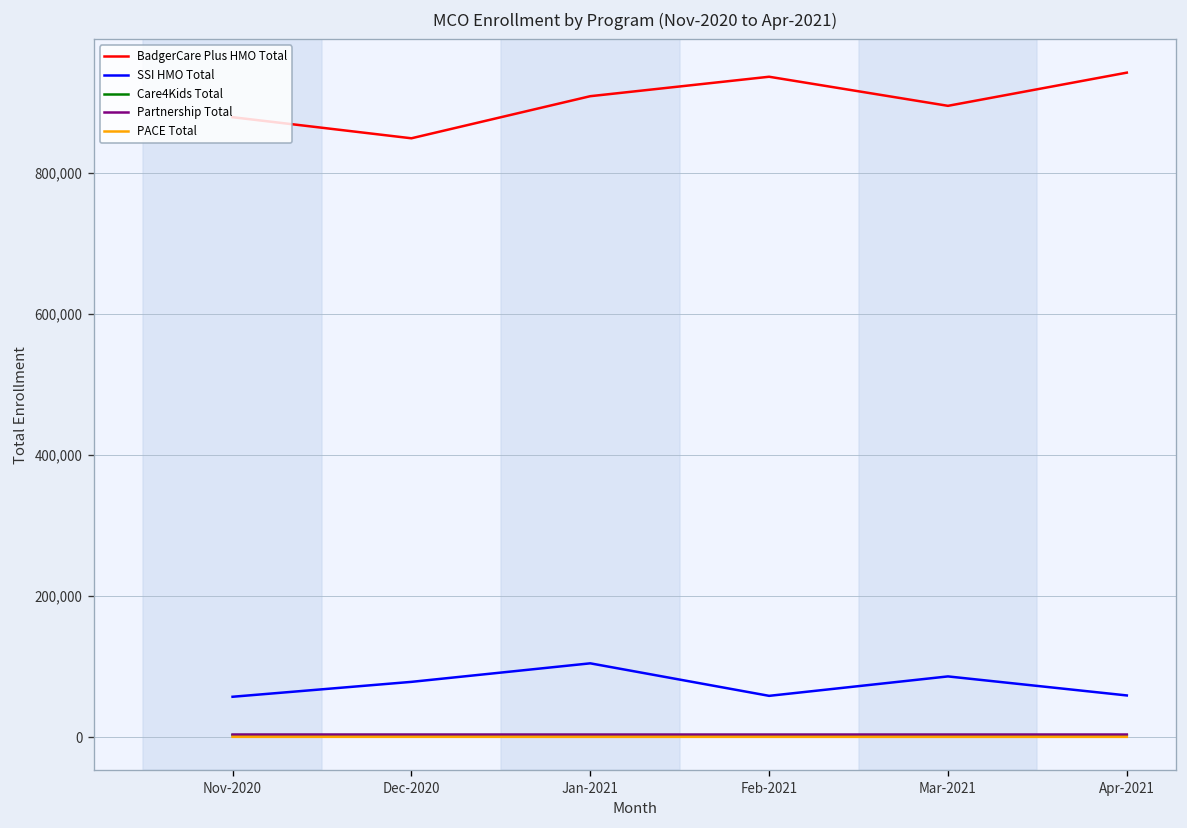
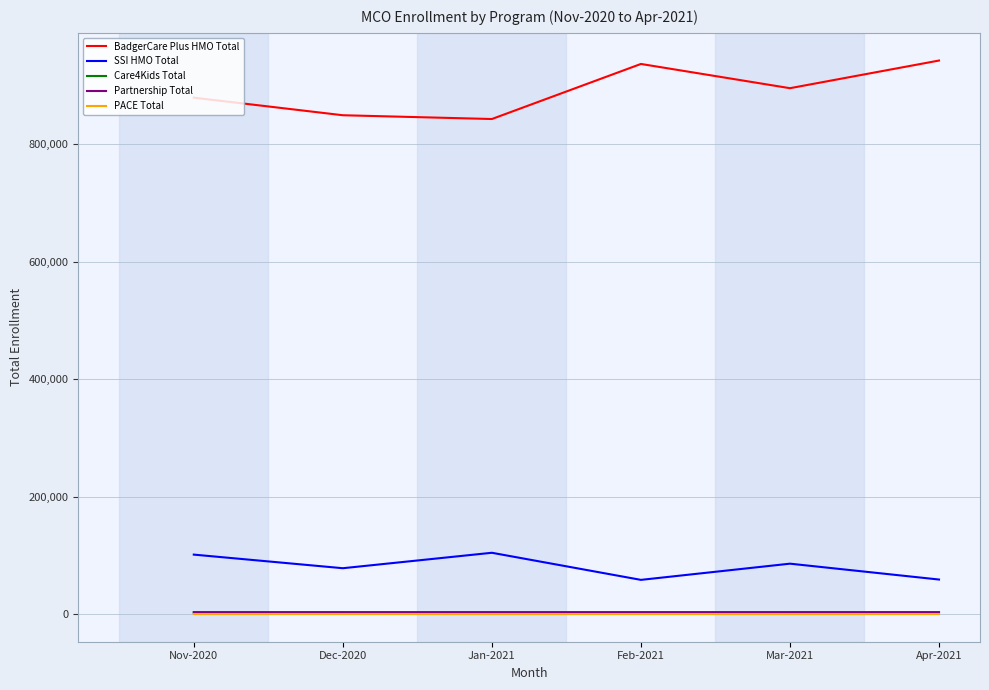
  {
    "BadgerCare Plus HMO Total": {
      "Dec-2020": "850,000",
-     "Jan-2021": "910,000",
+     "Jan-2021": "840,000",
      "Feb-2021": "940,000",
      "Mar-2021": "900,000",
      "Apr-2021": "940,000"
    },
    "SSI HMO Total": {
-     "Nov-2020": "60,000",
+     "Nov-2020": "100,000",
      "Dec-2020": "80,000",
      "Jan-2021": "100,000",
      "Feb-2021": "60,000",
      "Mar-2021": "90,000",
      "Apr-2021": "60,000"
    }
  }
